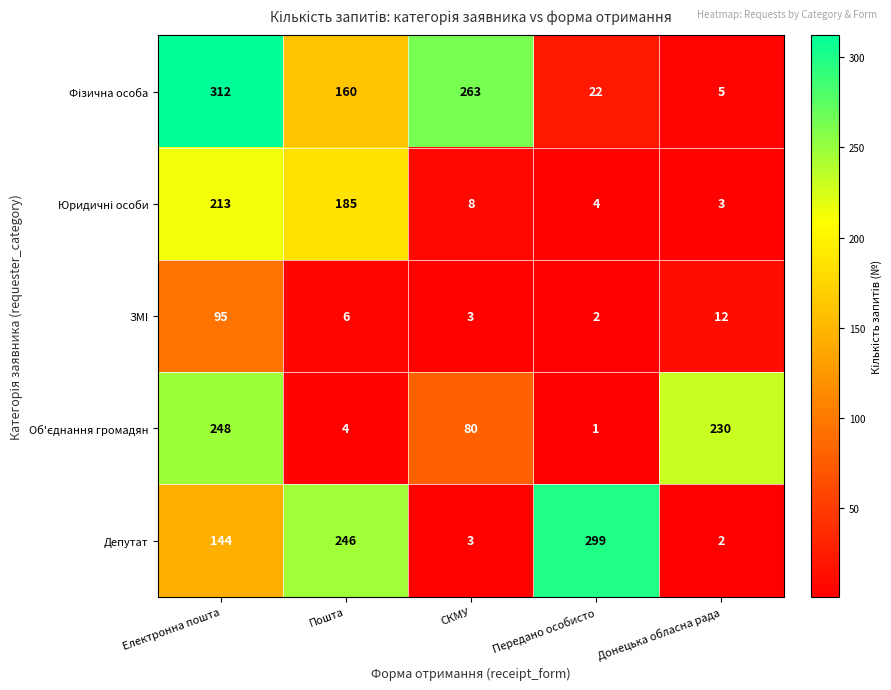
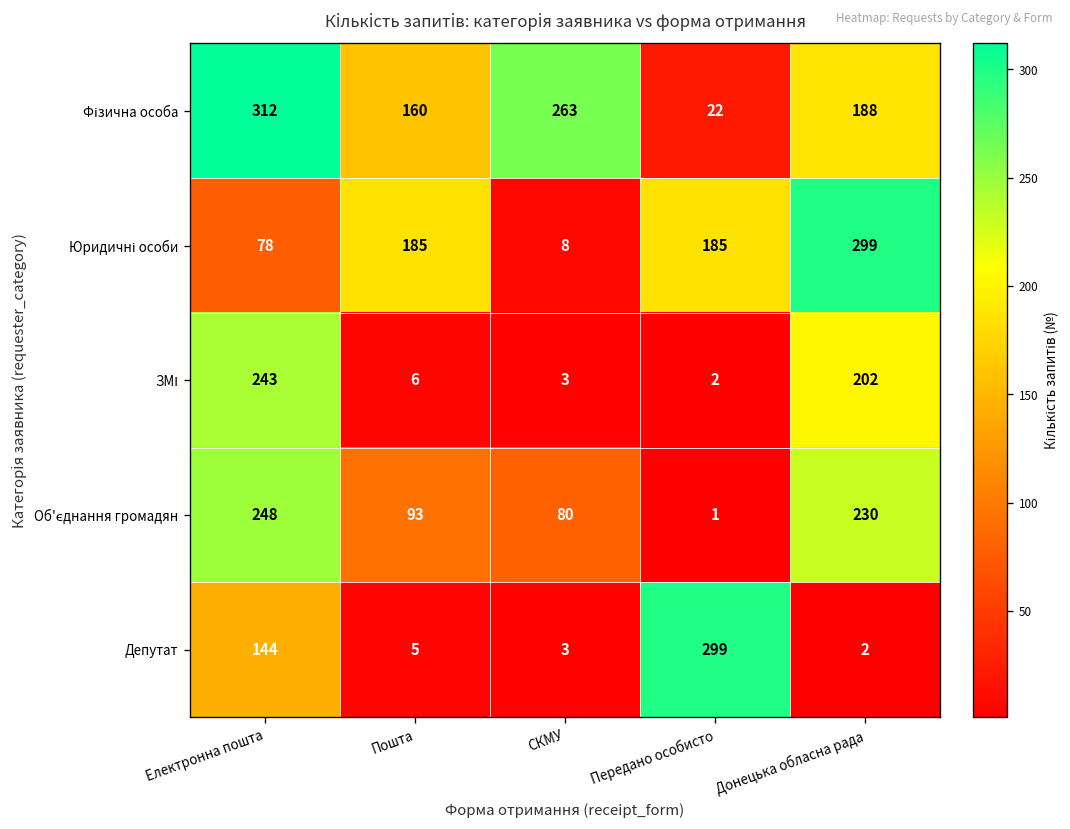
  {
    "Фізична особа": {
      "Електронна пошта": 312,
      "Пошта": 160,
      "СКМУ": 263,
      "Передано особисто": 22,
-     "Донецька обласна рада": 5
+     "Донецька обласна рада": 188
    },
    "Юридичні особи": {
-     "Електронна пошта": 213,
+     "Електронна пошта": 78,
      "Пошта": 185,
      "СКМУ": 8,
-     "Передано особисто": 4,
-     "Донецька обласна рада": 3
+     "Передано особисто": 185,
+     "Донецька обласна рада": 299
    },
    "ЗМІ": {
-     "Електронна пошта": 95,
+     "Електронна пошта": 243,
      "Пошта": 6,
      "СКМУ": 3,
      "Передано особисто": 2,
-     "Донецька обласна рада": 12
+     "Донецька обласна рада": 202
    },
    "Об'єднання громадян": {
      "Електронна пошта": 248,
-     "Пошта": 4,
+     "Пошта": 93,
      "СКМУ": 80,
      "Передано особисто": 1,
      "Донецька обласна рада": 230
    },
    "Депутат": {
      "Електронна пошта": 144,
-     "Пошта": 246,
+     "Пошта": 5,
      "СКМУ": 3,
      "Передано особисто": 299,
      "Донецька обласна рада": 2
    }
  }
